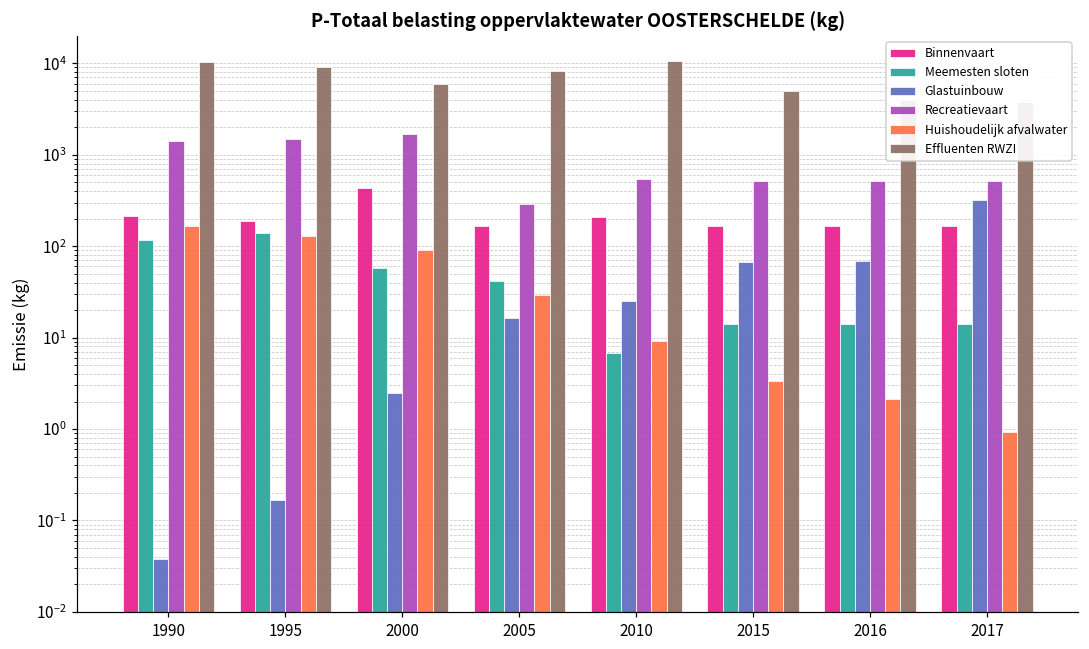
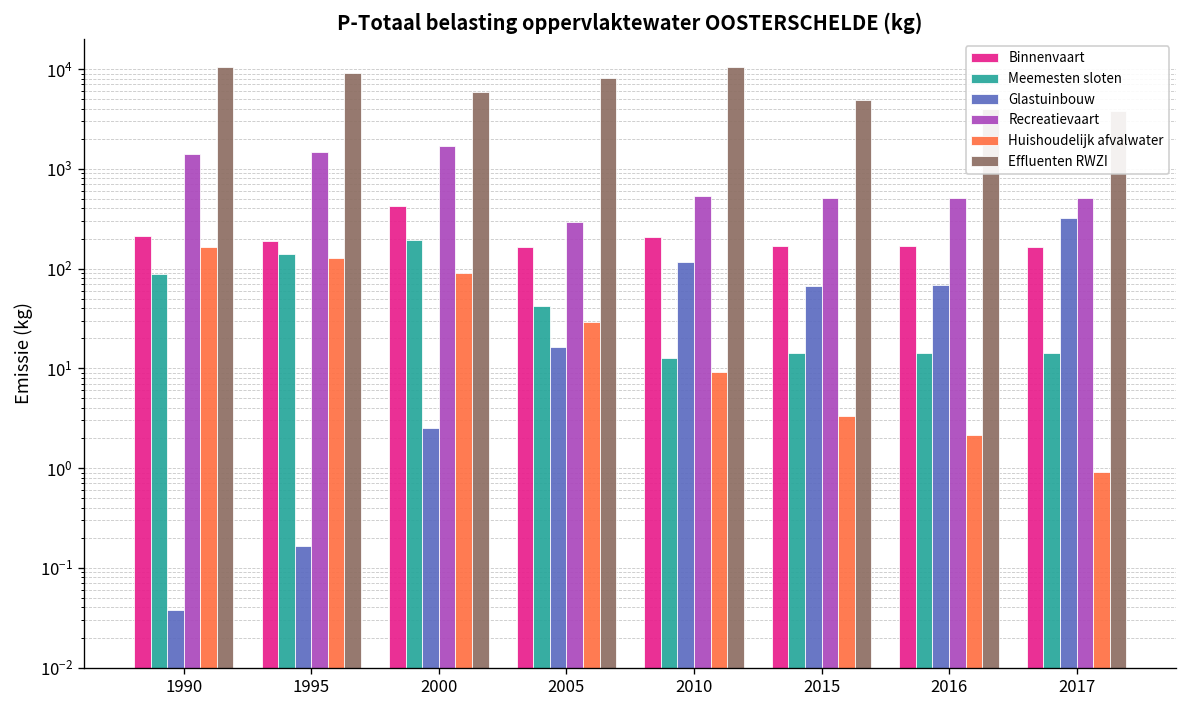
  {
    "Binnenvaart": {
      "1990": 210,
      "1995": 190,
      "2000": 400,
      "2005": 160,
      "2010": 210,
      "2015": 170,
      "2016": 170,
      "2017": 160
    },
    "Meemesten sloten": {
-     "1990": 120,
+     "1990": 90,
      "1995": 140,
-     "2000": 60,
+     "2000": 190,
      "2005": 40,
-     "2010": 7,
+     "2010": 13,
      "2015": 14,
      "2016": 14,
      "2017": 14
    },
    "Glastuinbouw": {
      "1990": 0.04,
      "1995": 0.17,
      "2000": 2.5,
      "2005": 16,
-     "2010": 25,
+     "2010": 120,
      "2015": 70,
      "2016": 70,
      "2017": 320
    },
    "Recreatievaart": {
      "1990": 1400,
      "1995": 1500,
      "2000": 1700,
      "2005": 290,
      "2010": 500,
      "2015": 500,
      "2016": 500,
      "2017": 500
    },
    "Huishoudelijk afvalwater": {
      "1990": 160,
      "1995": 130,
      "2000": 90,
      "2005": 29,
      "2010": 9,
      "2015": 3.3,
      "2016": 2,
      "2017": 0.9
    },
    "Effluenten RWZI": {
      "1990": 10000,
      "1995": 9000,
      "2000": 6000,
      "2005": 8000,
      "2010": 11000,
      "2015": 5000
    }
  }
